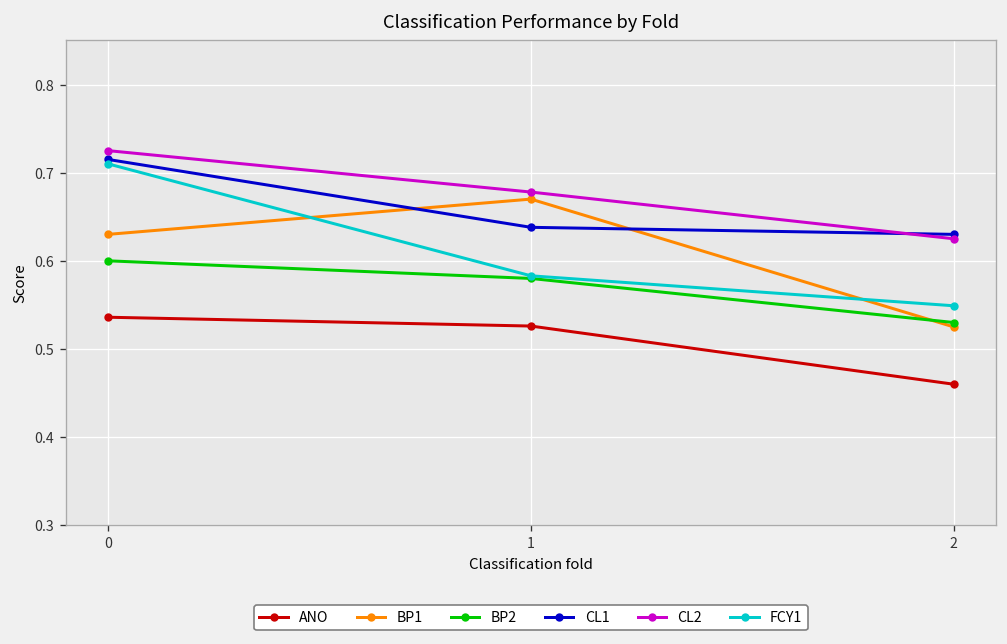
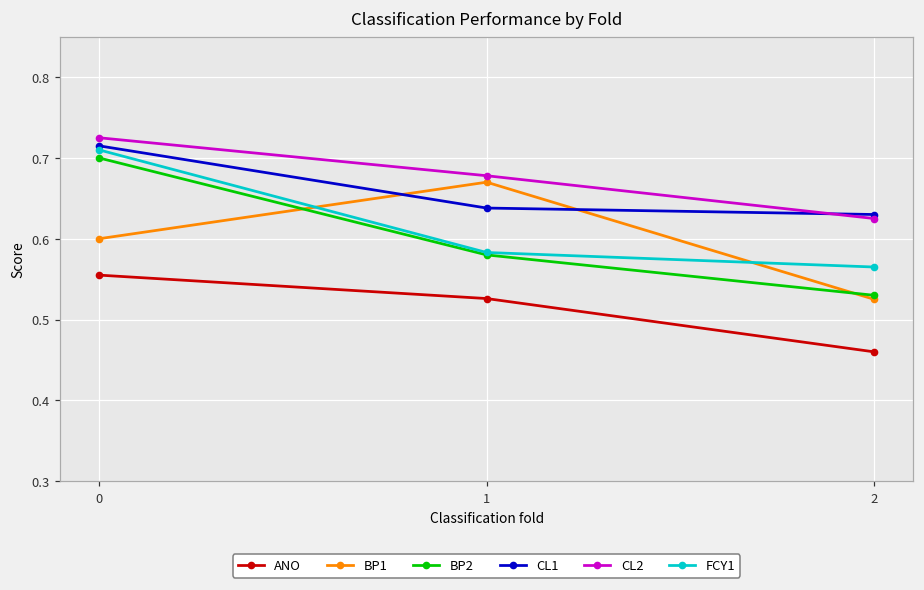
  {
    "ANO": {
-     "0": 0.54,
+     "0": 0.56,
      "1": 0.53,
      "2": 0.46
    },
    "BP1": {
-     "0": 0.63,
+     "0": 0.60,
      "1": 0.67,
      "2": 0.53
    },
    "BP2": {
-     "0": 0.6,
+     "0": 0.7,
      "2": 0.53
    },
    "CL1": {
      "0": 0.72,
      "1": 0.64,
      "2": 0.63
    },
    "CL2": {
      "0": 0.73,
      "1": 0.68,
      "2": 0.63
    },
    "FCY1": {
      "0": 0.71,
-     "2": 0.55
+     "2": 0.57
    }
  }
